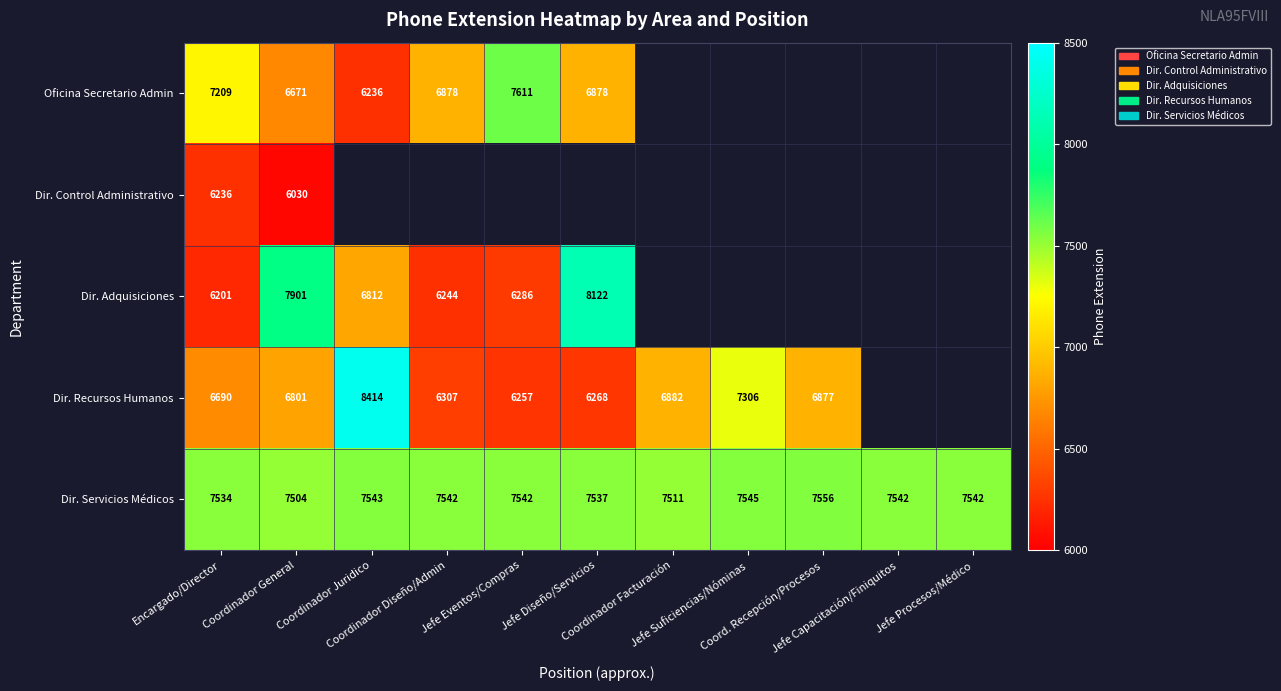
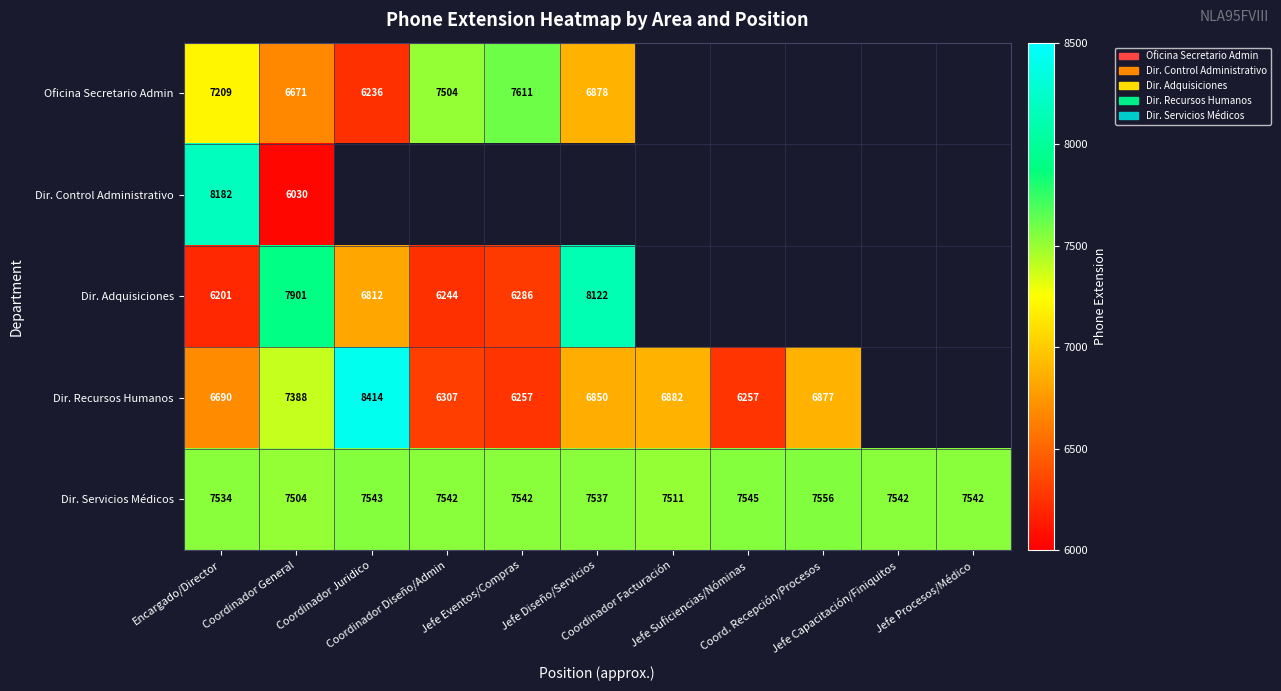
  {
    "Oficina Secretario Admin": {
      "Encargado/Director": 7209,
      "Coordinador General": 6671,
      "Coordinador Juridico": 6236,
-     "Coordinador Diseño/Admin": 6878,
+     "Coordinador Diseño/Admin": 7504,
      "Jefe Eventos/Compras": 7611,
      "Jefe Diseño/Servicios": 6878
    },
    "Dir. Control Administrativo": {
-     "Encargado/Director": 6236,
+     "Encargado/Director": 8182,
      "Coordinador General": 6030
    },
    "Dir. Adquisiciones": {
      "Encargado/Director": 6201,
      "Coordinador General": 7901,
      "Coordinador Juridico": 6812,
      "Coordinador Diseño/Admin": 6244,
      "Jefe Eventos/Compras": 6286,
      "Jefe Diseño/Servicios": 8122
    },
    "Dir. Recursos Humanos": {
      "Encargado/Director": 6690,
-     "Coordinador General": 6801,
+     "Coordinador General": 7388,
      "Coordinador Juridico": 8414,
      "Coordinador Diseño/Admin": 6307,
      "Jefe Eventos/Compras": 6257,
-     "Jefe Diseño/Servicios": 6268,
+     "Jefe Diseño/Servicios": 6850,
      "Coordinador Facturación": 6882,
-     "Jefe Suficiencias/Nóminas": 7306,
+     "Jefe Suficiencias/Nóminas": 6257,
      "Coord. Recepción/Procesos": 6877
    },
    "Dir. Servicios Médicos": {
      "Encargado/Director": 7534,
      "Coordinador General": 7504,
      "Coordinador Juridico": 7543,
      "Coordinador Diseño/Admin": 7542,
      "Jefe Eventos/Compras": 7542,
      "Jefe Diseño/Servicios": 7537,
      "Coordinador Facturación": 7511,
      "Jefe Suficiencias/Nóminas": 7545,
      "Coord. Recepción/Procesos": 7556,
      "Jefe Capacitación/Finiquitos": 7542,
      "Jefe Procesos/Médico": 7542
    }
  }
